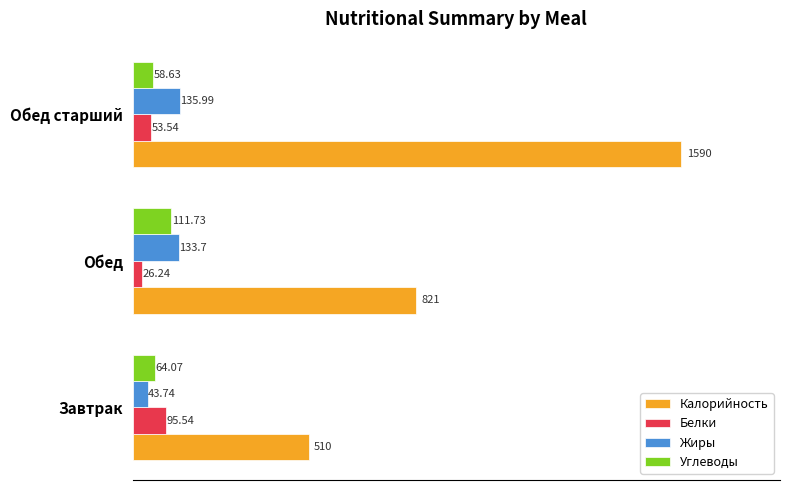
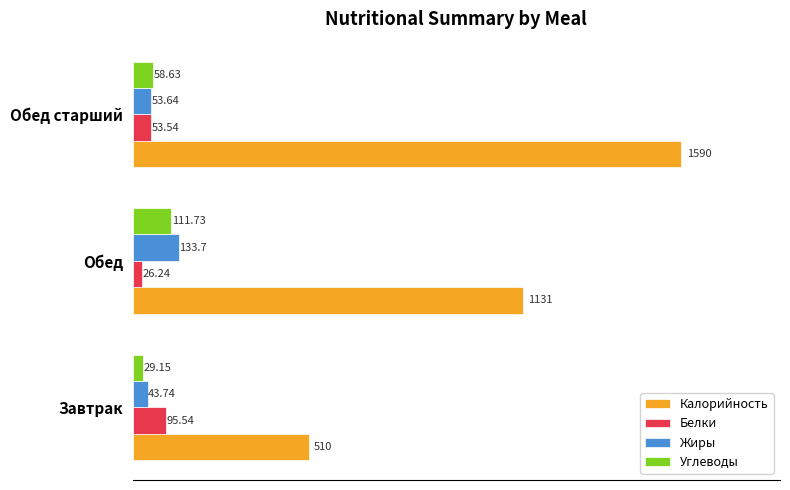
  {
    "Калорийность": {
      "Обед старший": 1590,
-     "Обед": 821,
+     "Обед": 1131,
      "Завтрак": 510
    },
    "Белки": {
      "Обед старший": 53.54,
      "Обед": 26.24,
      "Завтрак": 95.54
    },
    "Жиры": {
-     "Обед старший": 135.99,
+     "Обед старший": 53.64,
      "Обед": 133.7,
      "Завтрак": 43.74
    },
    "Углеводы": {
      "Обед старший": 58.63,
      "Обед": 111.73,
-     "Завтрак": 64.07
+     "Завтрак": 29.15
    }
  }
